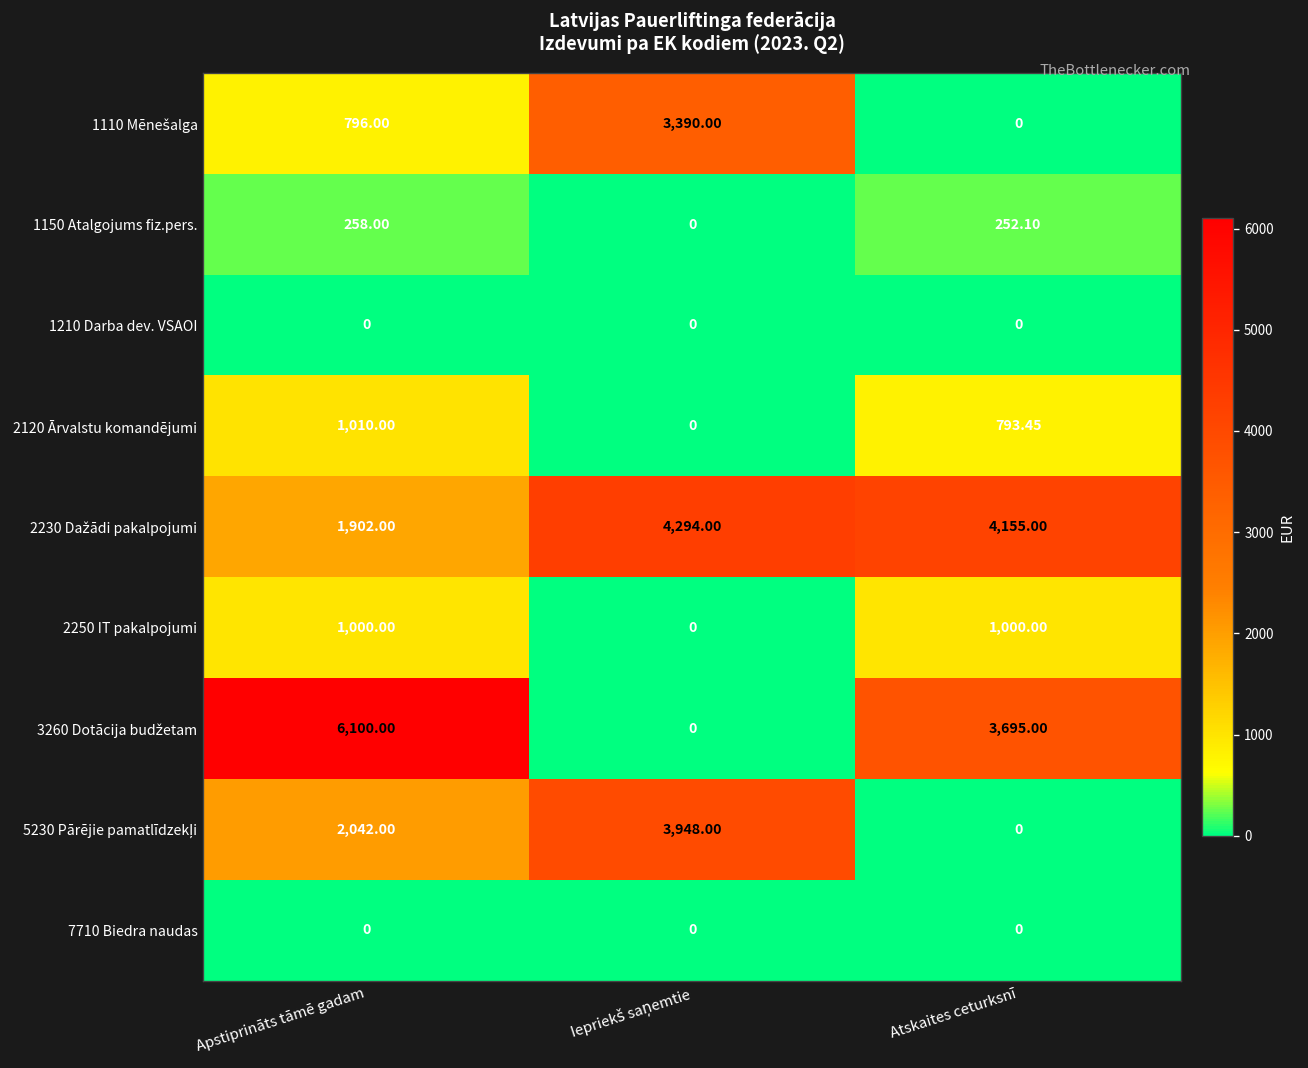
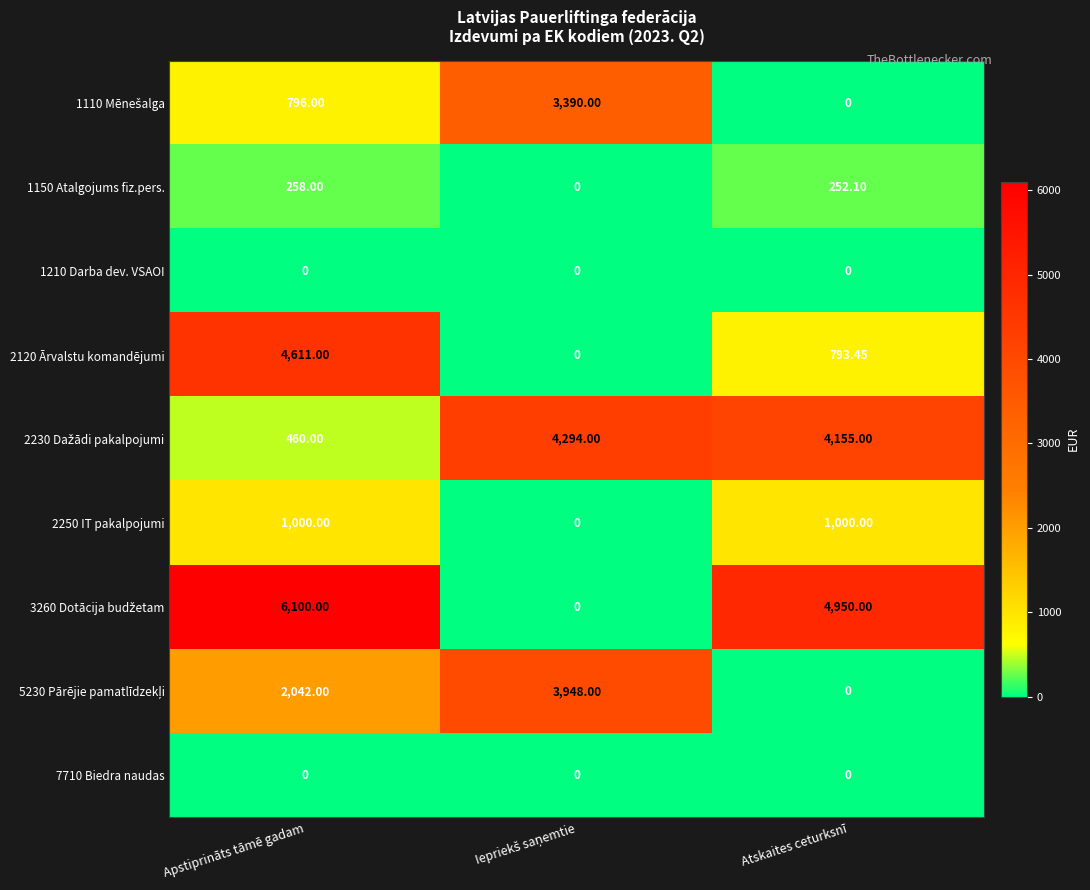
  {
    "1110 Mēnešalga": {
      "Apstiprināts tāmē gadam": "796.00",
      "Iepriekš saņemtie": "3,390.00",
      "Atskaites ceturksnī": "0"
    },
    "1150 Atalgojums fiz.pers.": {
      "Apstiprināts tāmē gadam": "258.00",
      "Iepriekš saņemtie": "0",
      "Atskaites ceturksnī": "252.10"
    },
    "1210 Darba dev. VSAOI": {
      "Apstiprināts tāmē gadam": "0",
      "Iepriekš saņemtie": "0",
      "Atskaites ceturksnī": "0"
    },
    "2120 Ārvalstu komandējumi": {
-     "Apstiprināts tāmē gadam": "1,010.00",
+     "Apstiprināts tāmē gadam": "4,611.00",
      "Iepriekš saņemtie": "0",
      "Atskaites ceturksnī": "793.45"
    },
    "2230 Dažādi pakalpojumi": {
-     "Apstiprināts tāmē gadam": "1,902.00",
+     "Apstiprināts tāmē gadam": "460.00",
      "Iepriekš saņemtie": "4,294.00",
      "Atskaites ceturksnī": "4,155.00"
    },
    "2250 IT pakalpojumi": {
      "Apstiprināts tāmē gadam": "1,000.00",
      "Iepriekš saņemtie": "0",
      "Atskaites ceturksnī": "1,000.00"
    },
    "3260 Dotācija budžetam": {
      "Apstiprināts tāmē gadam": "6,100.00",
      "Iepriekš saņemtie": "0",
-     "Atskaites ceturksnī": "3,695.00"
+     "Atskaites ceturksnī": "4,950.00"
    },
    "5230 Pārējie pamatlīdzekļi": {
      "Apstiprināts tāmē gadam": "2,042.00",
      "Iepriekš saņemtie": "3,948.00",
      "Atskaites ceturksnī": "0"
    },
    "7710 Biedra naudas": {
      "Apstiprināts tāmē gadam": "0",
      "Iepriekš saņemtie": "0",
      "Atskaites ceturksnī": "0"
    }
  }
